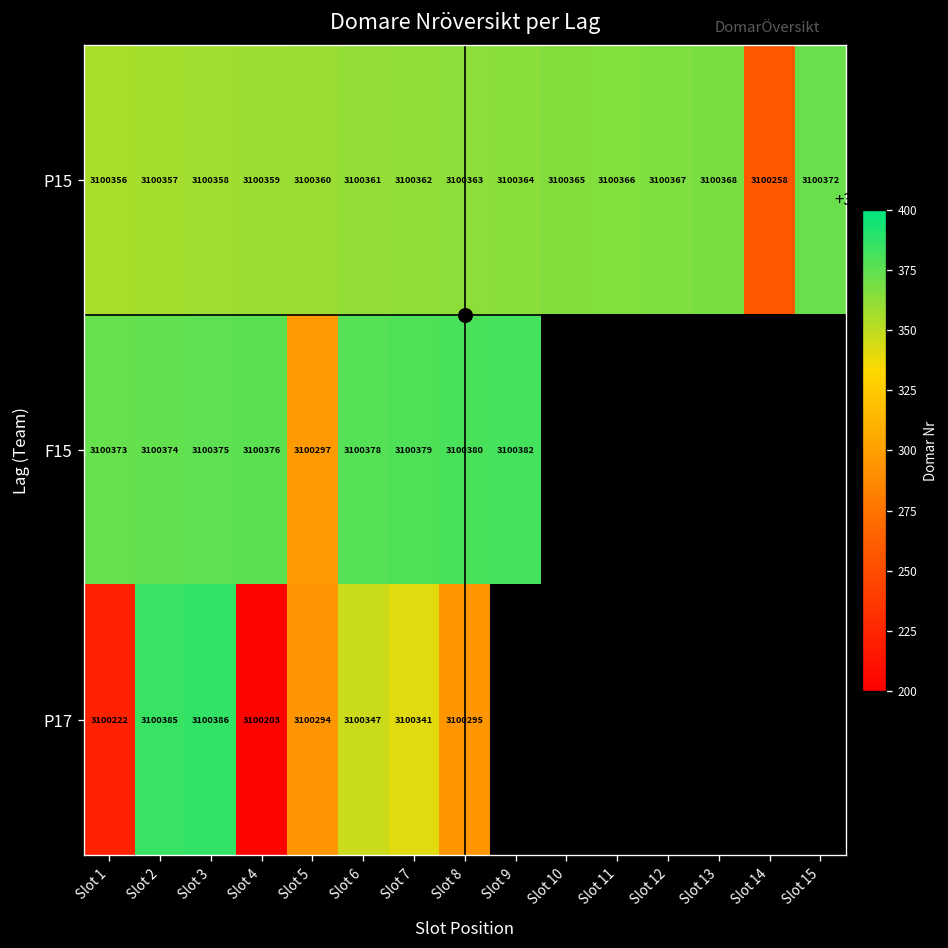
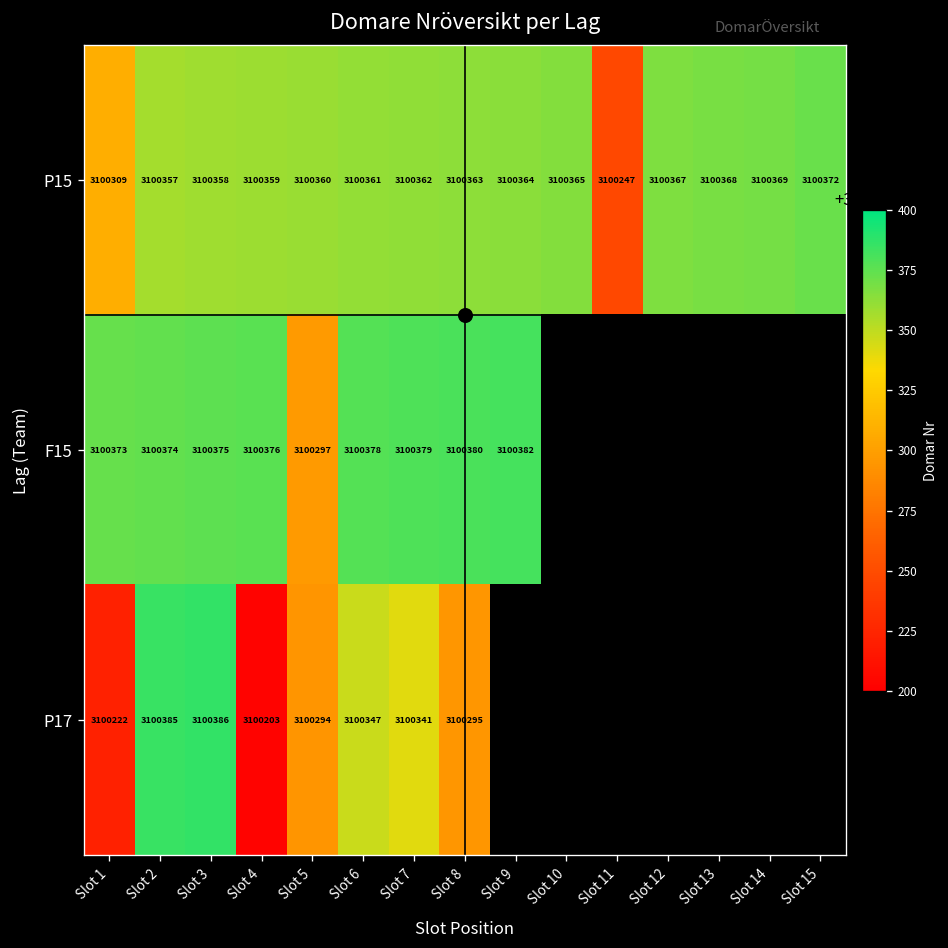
  {
    "P15": {
-     "Slot 1": 3100356,
+     "Slot 1": 3100309,
      "Slot 2": 3100357,
      "Slot 3": 3100358,
      "Slot 4": 3100359,
      "Slot 5": 3100360,
      "Slot 6": 3100361,
      "Slot 7": 3100362,
      "Slot 8": 3100363,
      "Slot 9": 3100364,
      "Slot 10": 3100365,
-     "Slot 11": 3100366,
+     "Slot 11": 3100247,
      "Slot 12": 3100367,
      "Slot 13": 3100368,
-     "Slot 14": 3100258,
+     "Slot 14": 3100369,
      "Slot 15": 3100372
    },
    "F15": {
      "Slot 1": 3100373,
      "Slot 2": 3100374,
      "Slot 3": 3100375,
      "Slot 4": 3100376,
      "Slot 5": 3100297,
      "Slot 6": 3100378,
      "Slot 7": 3100379,
      "Slot 8": 3100380,
      "Slot 9": 3100382
    },
    "P17": {
      "Slot 1": 3100222,
      "Slot 2": 3100385,
      "Slot 3": 3100386,
      "Slot 4": 3100203,
      "Slot 5": 3100294,
      "Slot 6": 3100347,
      "Slot 7": 3100341,
      "Slot 8": 3100295
    }
  }
